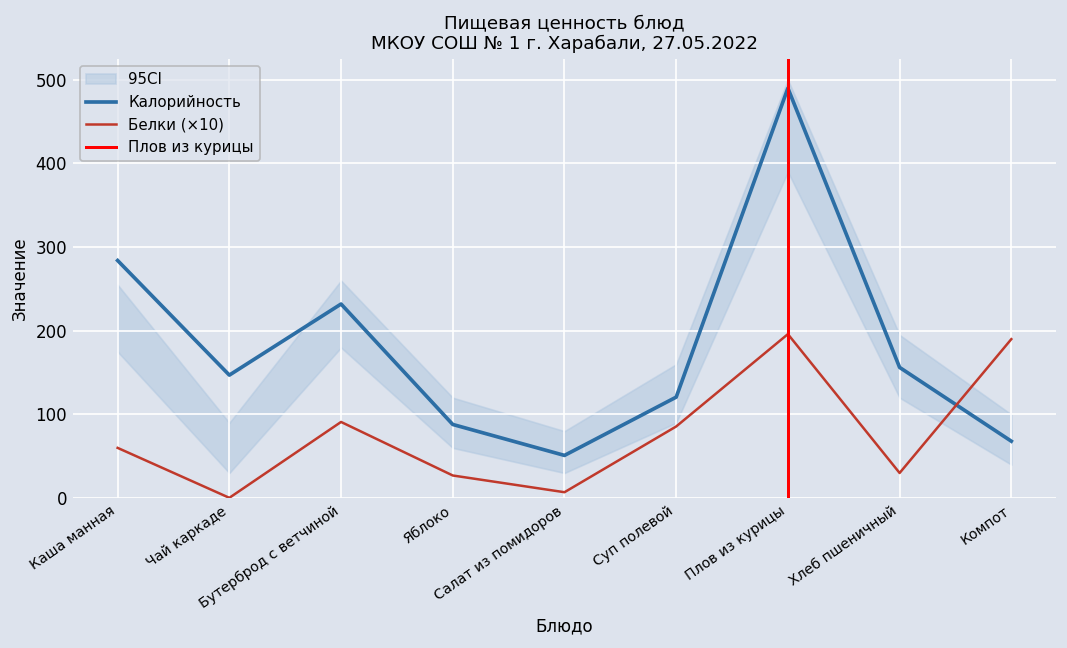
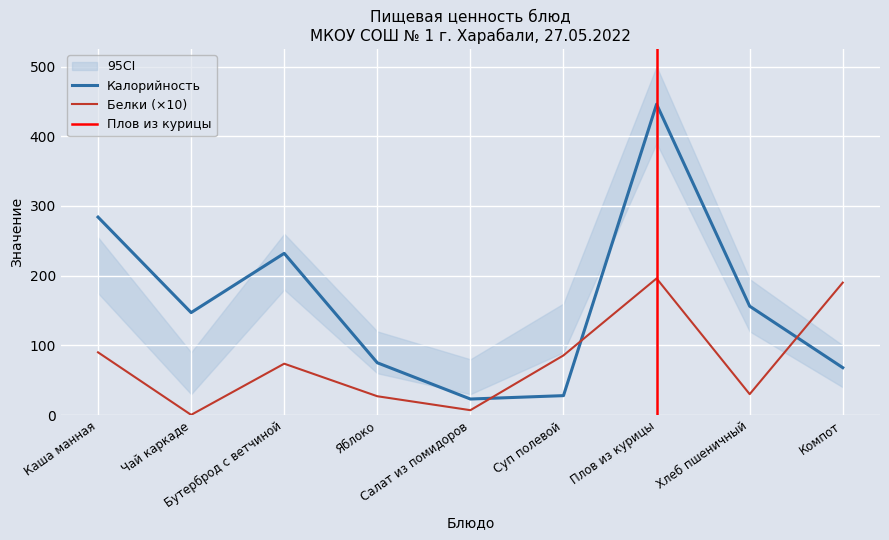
  {
    "Калорийность": {
      "Каша манная": 280,
      "Чай каркаде": 150,
      "Бутерброд с ветчиной": 230,
-     "Яблоко": 90,
-     "Салат из помидоров": 50,
-     "Суп полевой": 120,
-     "Плов из курицы": 490,
+     "Яблоко": 80,
+     "Салат из помидоров": 20,
+     "Суп полевой": 30,
+     "Плов из курицы": 450,
      "Хлеб пшеничный": 160,
      "Компот": 70
    },
    "Белки (×10)": {
-     "Каша манная": 60,
+     "Каша манная": 90,
      "Чай каркаде": 0,
-     "Бутерброд с ветчиной": 90,
+     "Бутерброд с ветчиной": 70,
      "Яблоко": 30,
      "Салат из помидоров": 10,
      "Суп полевой": 90,
      "Плов из курицы": 200,
      "Хлеб пшеничный": 30,
      "Компот": 190
    }
  }
